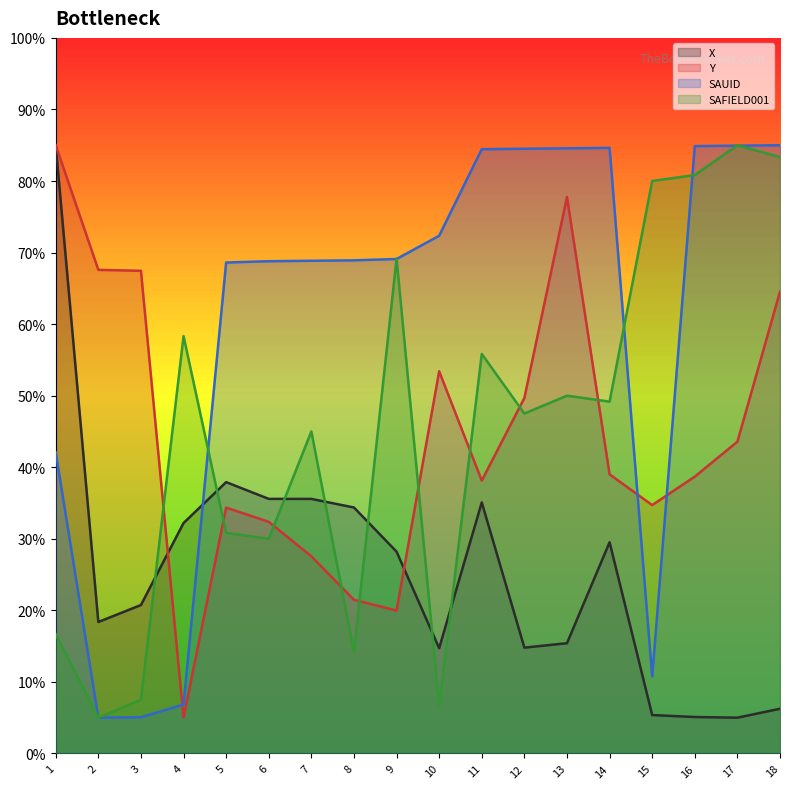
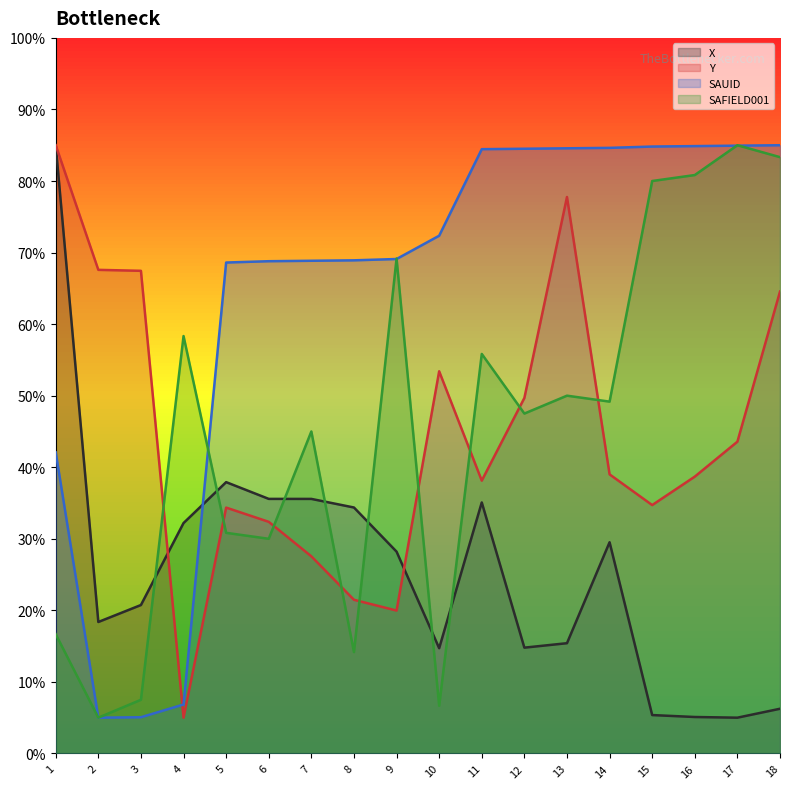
  {
    "Y": {
      "2": "68%",
      "3": "67%",
      "4": "5%",
      "5": "34%",
      "6": "32%",
      "7": "28%",
      "8": "21%",
      "9": "20%",
      "10": "53%",
      "11": "38%",
      "12": "50%",
      "13": "78%",
      "14": "39%",
      "15": "35%",
      "16": "39%",
      "17": "44%",
      "18": "65%"
    },
    "SAUID": {
      "1": "42%",
      "3": "5%",
      "4": "7%",
      "5": "69%",
      "6": "69%",
      "7": "69%",
      "8": "69%",
      "10": "72%",
      "11": "84%",
      "12": "85%",
      "13": "85%",
      "14": "85%",
-     "15": "11%",
+     "15": "85%",
      "16": "85%",
      "18": "85%"
    }
  }
